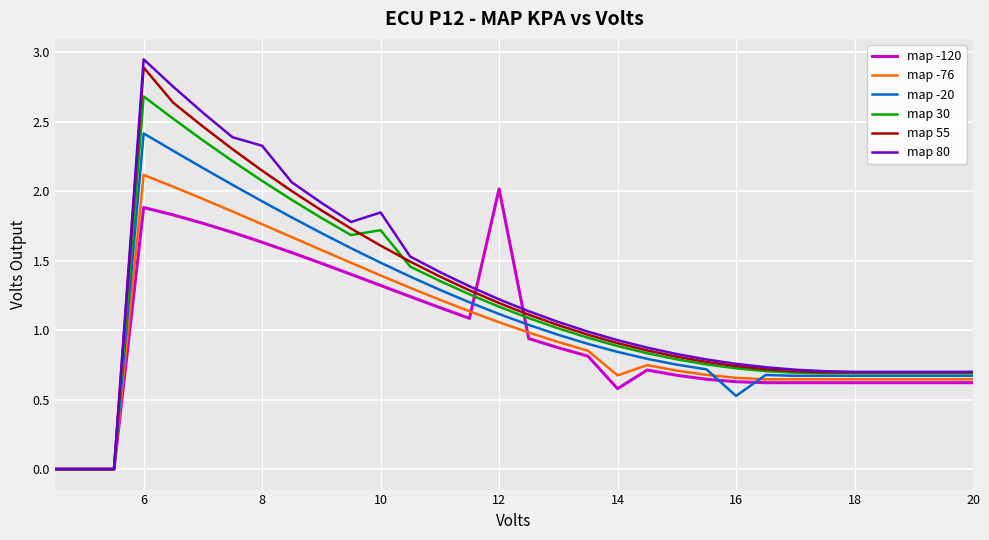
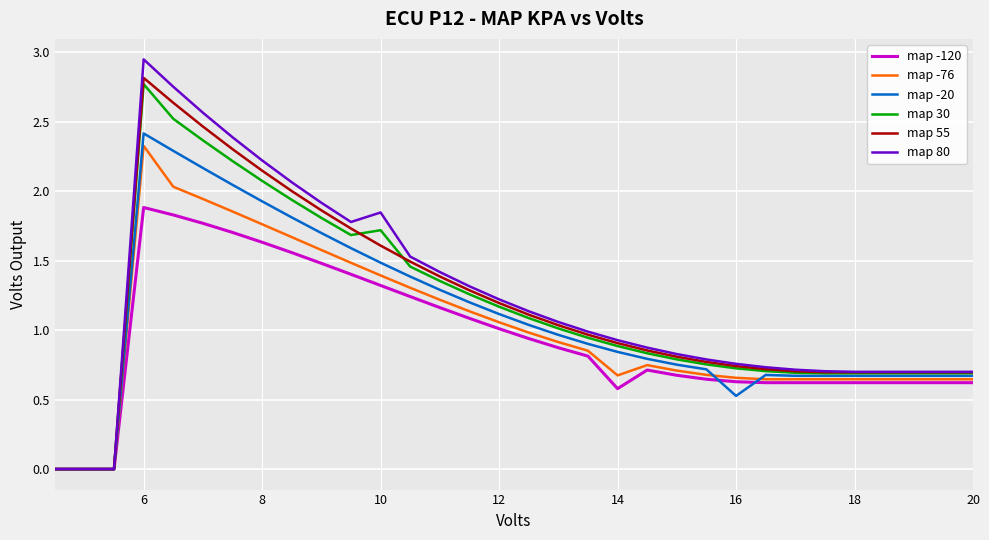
  {
    "map -120": {
      "6": 1.88,
      "8": 1.63,
      "10": 1.32,
-     "12": 2.02,
+     "12": 1.01,
      "14": 0.58,
      "16": 0.63,
      "18": 0.62,
      "20": 0.62
    },
    "map -76": {
-     "6": 2.12,
+     "6": 2.33,
      "8": 1.76,
      "10": 1.39,
      "12": 1.06,
      "14": 0.67,
      "16": 0.66,
      "18": 0.65,
      "20": 0.65
    },
    "map -20": {
      "6": 2.42,
      "8": 1.93,
      "10": 1.49,
      "12": 1.12,
      "14": 0.84,
      "16": 0.53,
      "18": 0.67,
      "20": 0.67
    },
    "map 30": {
-     "6": 2.68,
+     "6": 2.77,
      "8": 2.08,
      "10": 1.72,
      "12": 1.17,
      "14": 0.89
    },
    "map 55": {
-     "6": 2.89,
+     "6": 2.82,
      "8": 2.15,
      "10": 1.61,
      "12": 1.20,
      "14": 0.91
    },
    "map 80": {
      "6": 2.95,
-     "8": 2.33,
+     "8": 2.22,
      "10": 1.85,
      "12": 1.22,
      "14": 0.93
    }
  }
